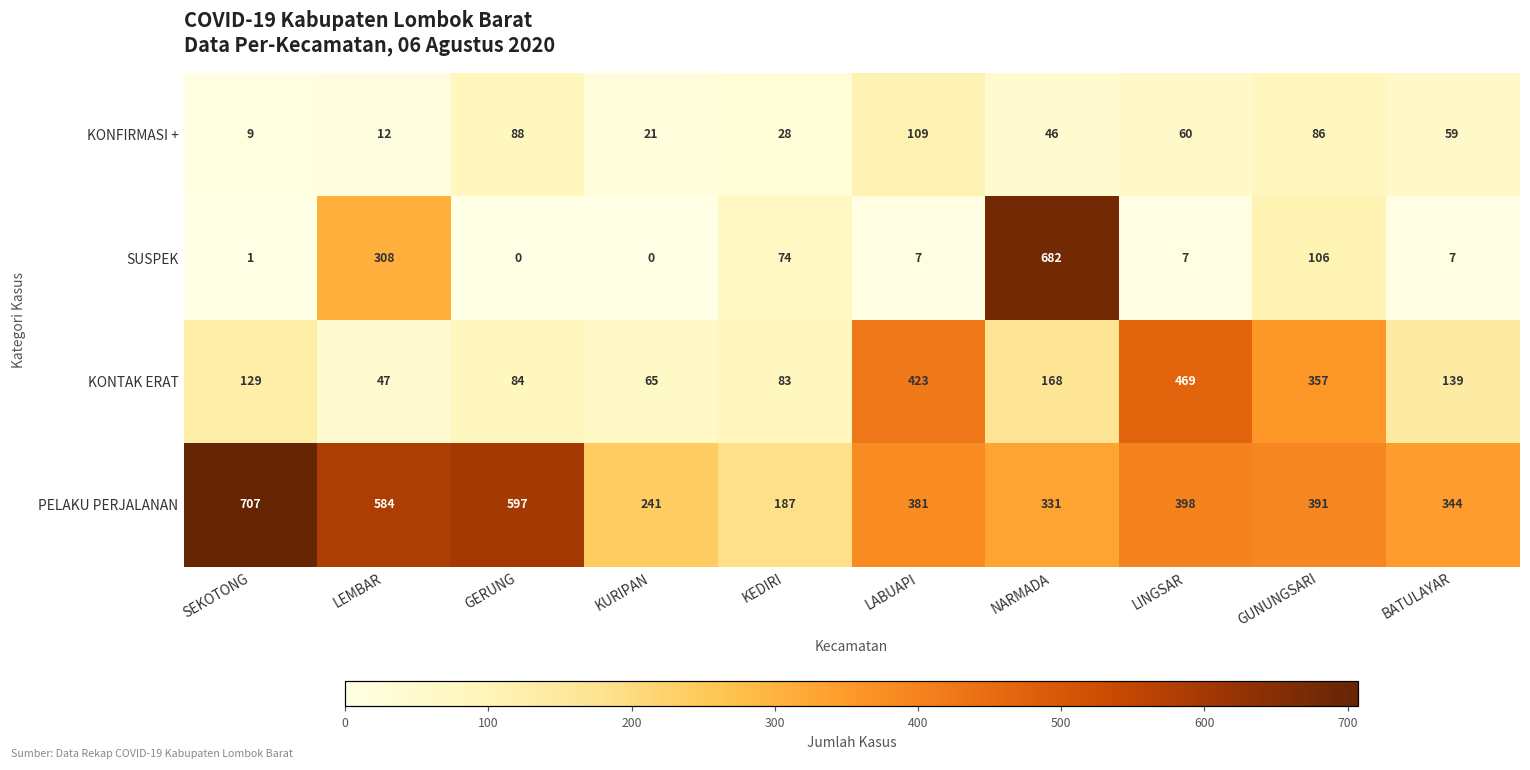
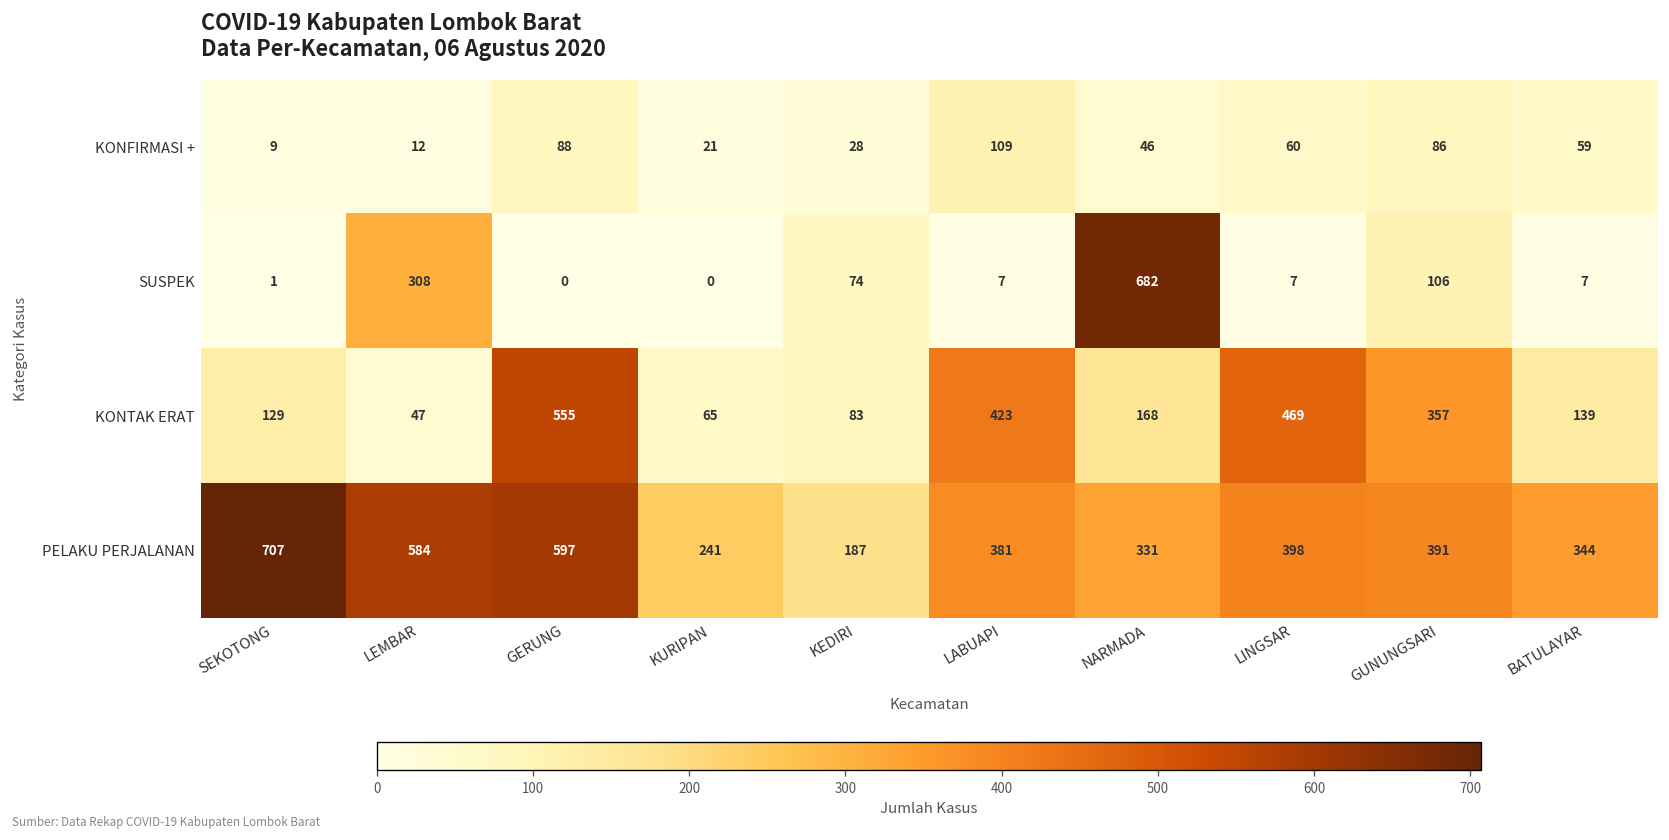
  {
    "KONFIRMASI +": {
      "SEKOTONG": 9,
      "LEMBAR": 12,
      "GERUNG": 88,
      "KURIPAN": 21,
      "KEDIRI": 28,
      "LABUAPI": 109,
      "NARMADA": 46,
      "LINGSAR": 60,
      "GUNUNGSARI": 86,
      "BATULAYAR": 59
    },
    "SUSPEK": {
      "SEKOTONG": 1,
      "LEMBAR": 308,
      "GERUNG": 0,
      "KURIPAN": 0,
      "KEDIRI": 74,
      "LABUAPI": 7,
      "NARMADA": 682,
      "LINGSAR": 7,
      "GUNUNGSARI": 106,
      "BATULAYAR": 7
    },
    "KONTAK ERAT": {
      "SEKOTONG": 129,
      "LEMBAR": 47,
-     "GERUNG": 84,
+     "GERUNG": 555,
      "KURIPAN": 65,
      "KEDIRI": 83,
      "LABUAPI": 423,
      "NARMADA": 168,
      "LINGSAR": 469,
      "GUNUNGSARI": 357,
      "BATULAYAR": 139
    },
    "PELAKU PERJALANAN": {
      "SEKOTONG": 707,
      "LEMBAR": 584,
      "GERUNG": 597,
      "KURIPAN": 241,
      "KEDIRI": 187,
      "LABUAPI": 381,
      "NARMADA": 331,
      "LINGSAR": 398,
      "GUNUNGSARI": 391,
      "BATULAYAR": 344
    }
  }
